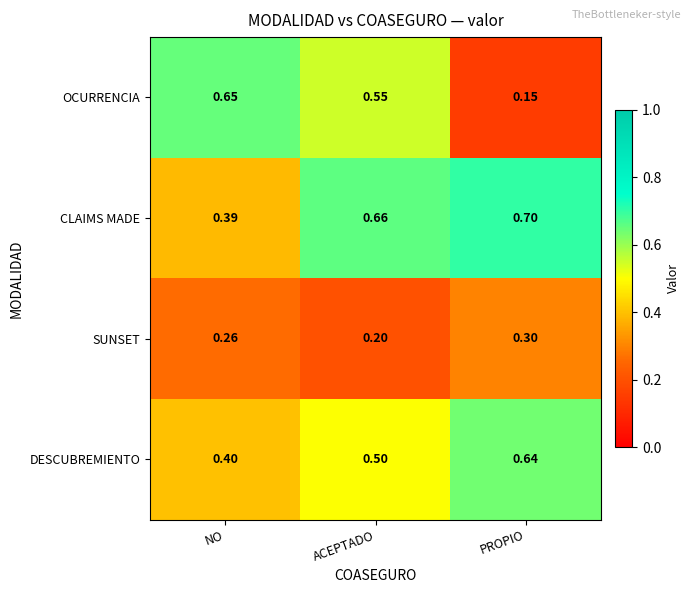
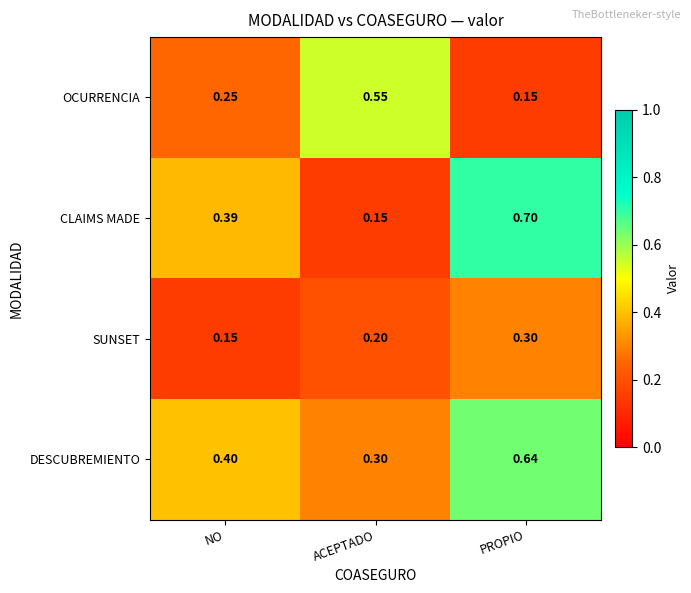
  {
    "OCURRENCIA": {
-     "NO": 0.65,
+     "NO": 0.25,
      "ACEPTADO": 0.55,
      "PROPIO": 0.15
    },
    "CLAIMS MADE": {
      "NO": 0.39,
-     "ACEPTADO": 0.66,
+     "ACEPTADO": 0.15,
      "PROPIO": 0.70
    },
    "SUNSET": {
-     "NO": 0.26,
+     "NO": 0.15,
      "ACEPTADO": 0.20,
      "PROPIO": 0.30
    },
    "DESCUBREMIENTO": {
      "NO": 0.40,
-     "ACEPTADO": 0.50,
+     "ACEPTADO": 0.30,
      "PROPIO": 0.64
    }
  }
